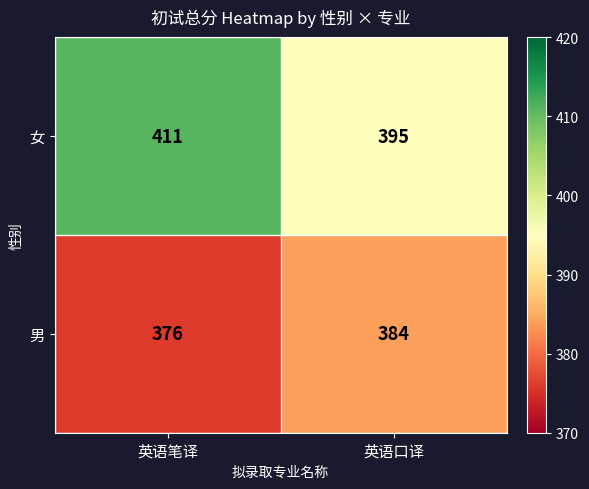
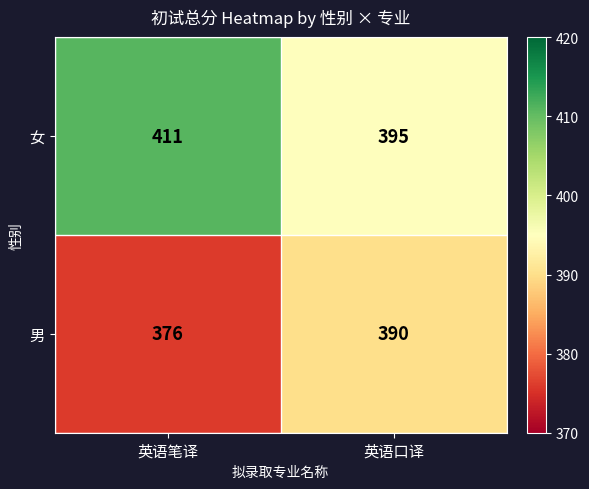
  {
    "女": {
      "英语笔译": 411,
      "英语口译": 395
    },
    "男": {
      "英语笔译": 376,
-     "英语口译": 384
+     "英语口译": 390
    }
  }
